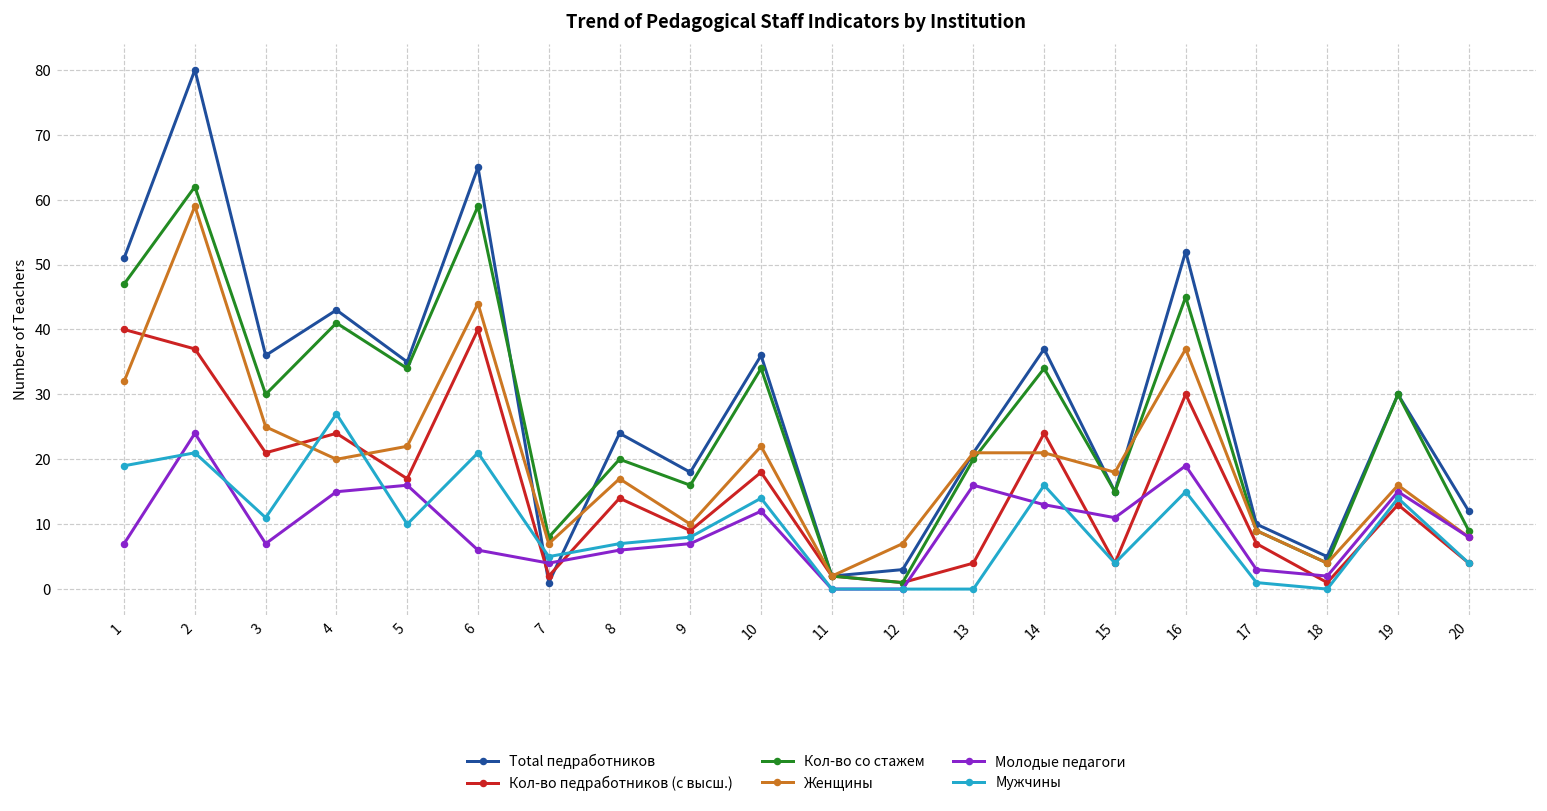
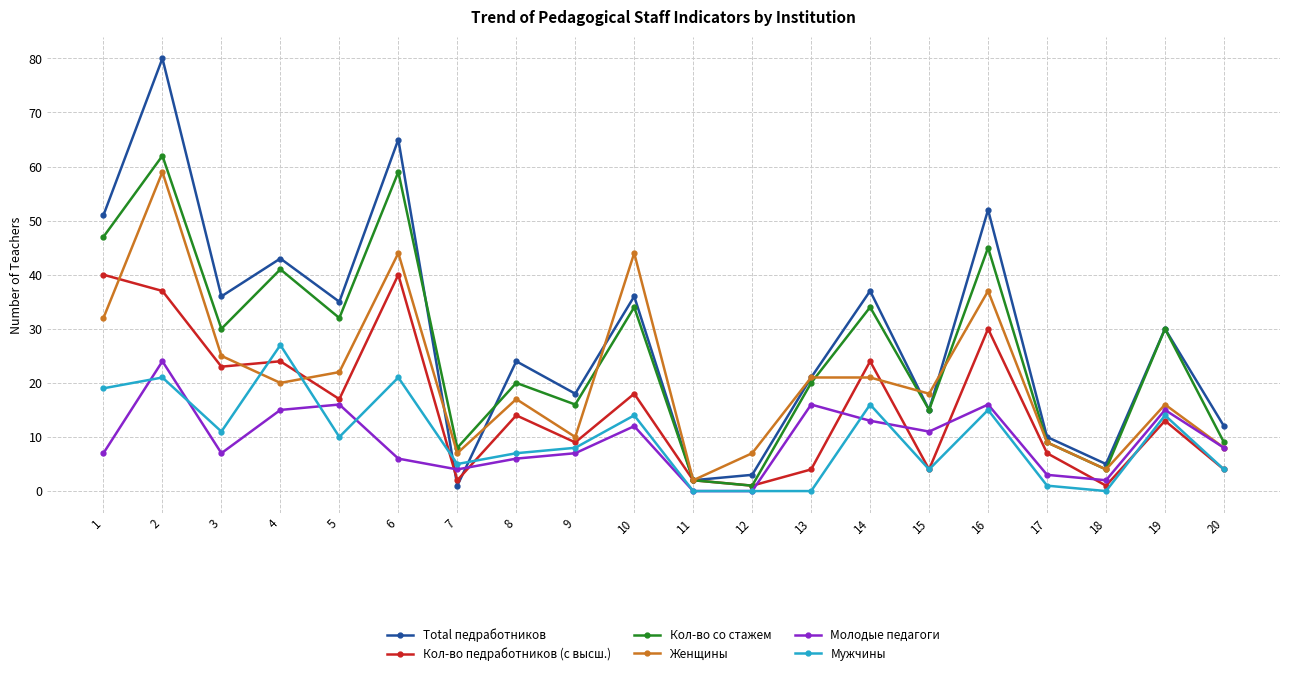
  {
    "Total педработников": {
      "1": 51,
      "2": 80,
      "3": 36,
      "4": 43,
      "5": 35,
      "6": 65,
      "7": 1,
      "8": 24,
      "9": 18,
      "10": 36,
      "12": 3,
      "14": 37,
      "16": 52,
      "17": 10,
      "18": 5,
      "20": 12
    },
    "Кол-во педработников (с высш.)": {
      "1": 40,
      "2": 37,
-     "3": 21,
+     "3": 23,
      "4": 24,
      "5": 17,
      "6": 40,
      "7": 2,
      "8": 14,
      "9": 9,
      "10": 18,
      "13": 4,
      "14": 24,
      "16": 30,
      "17": 7,
      "18": 1,
      "19": 13
    },
    "Кол-во со стажем": {
      "1": 47,
      "2": 62,
      "3": 30,
      "4": 41,
-     "5": 34,
+     "5": 32,
      "6": 59,
      "7": 8,
      "8": 20,
      "9": 16,
      "10": 34,
      "13": 20,
      "14": 34,
      "16": 45,
      "20": 9
    },
    "Женщины": {
      "1": 32,
      "2": 59,
      "3": 25,
      "4": 20,
      "5": 22,
      "6": 44,
      "7": 7,
      "8": 17,
      "9": 10,
-     "10": 22,
+     "10": 44,
      "12": 7,
      "14": 21,
      "15": 18,
      "16": 37,
      "19": 16
    },
    "Молодые педагоги": {
      "1": 7,
      "2": 24,
      "3": 7,
      "4": 15,
      "5": 16,
      "6": 6,
      "7": 4,
      "8": 6,
      "9": 7,
      "10": 12,
      "13": 16,
      "14": 13,
      "15": 11,
-     "16": 19,
+     "16": 16,
      "17": 3,
      "18": 2,
      "19": 15
    },
    "Мужчины": {
      "1": 19,
      "2": 21,
      "3": 11,
      "4": 27,
      "5": 10,
      "6": 21,
      "7": 5,
      "8": 7,
      "9": 8,
      "10": 14,
      "13": 0,
      "14": 16,
      "16": 15,
      "17": 1,
      "18": 0,
      "19": 14
    }
  }
